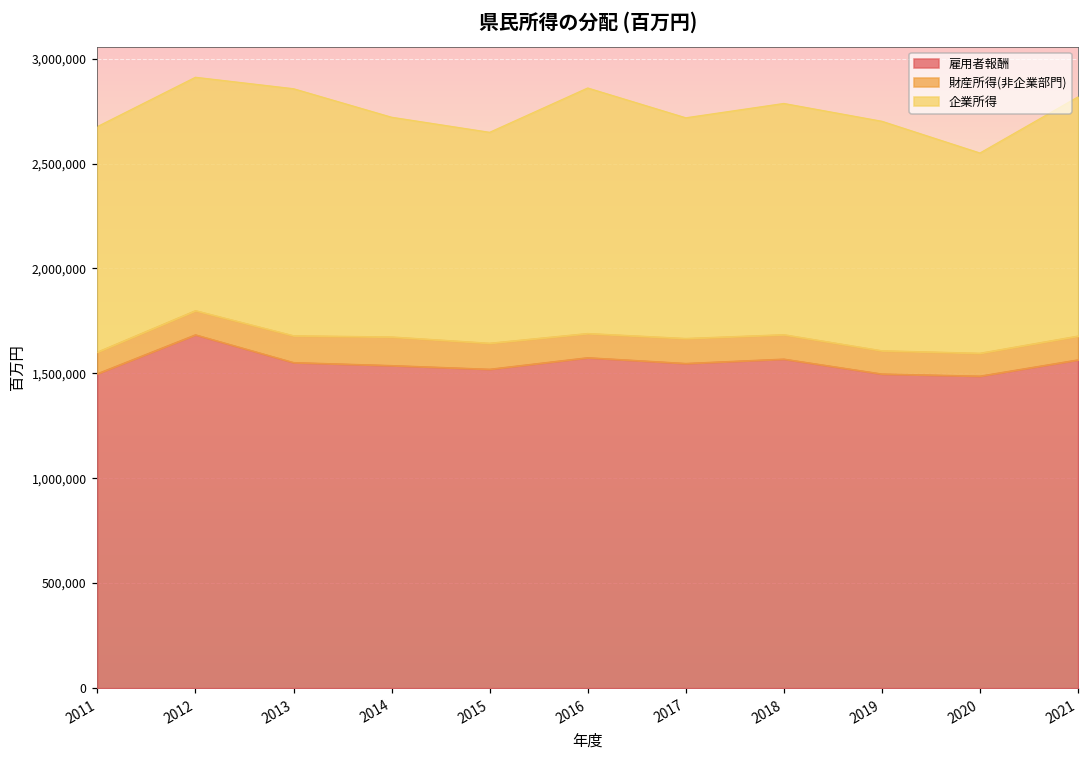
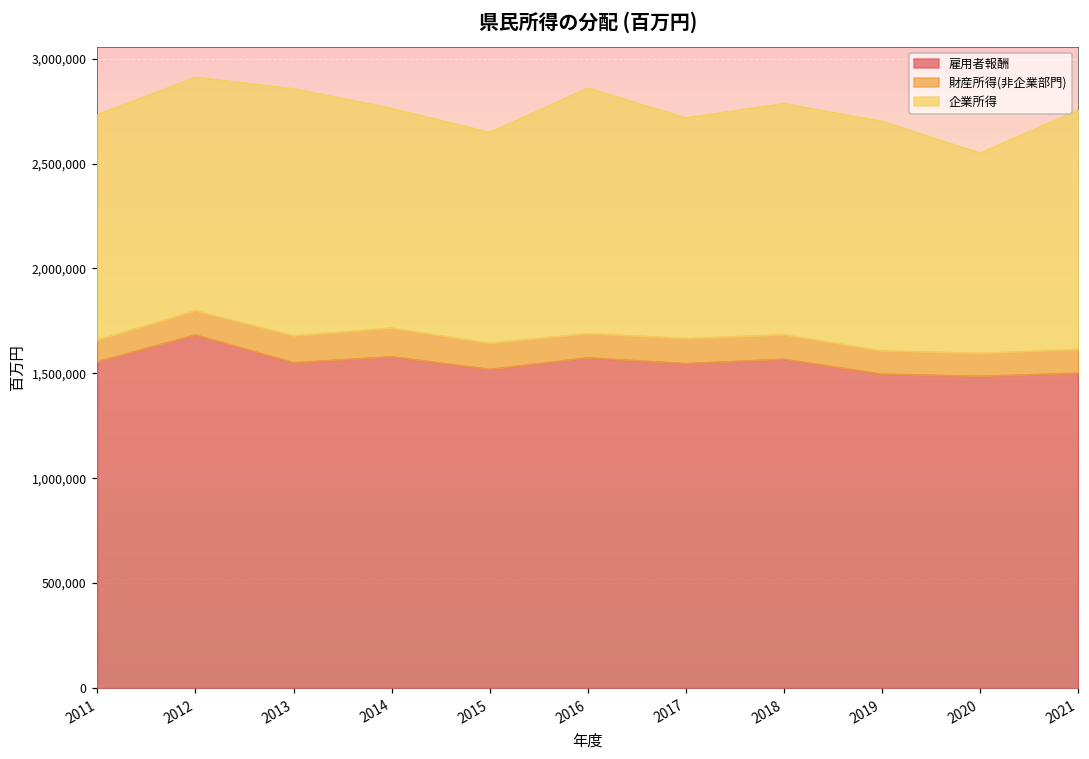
  {
    "雇用者報酬": {
-     "2011": "1,500,000",
+     "2011": "1,560,000",
      "2012": "1,680,000",
      "2013": "1,550,000",
-     "2014": "1,540,000",
+     "2014": "1,580,000",
      "2015": "1,520,000",
      "2016": "1,570,000",
      "2017": "1,550,000",
      "2018": "1,570,000",
      "2019": "1,500,000",
      "2020": "1,490,000",
-     "2021": "1,560,000"
+     "2021": "1,500,000"
    }
  }
